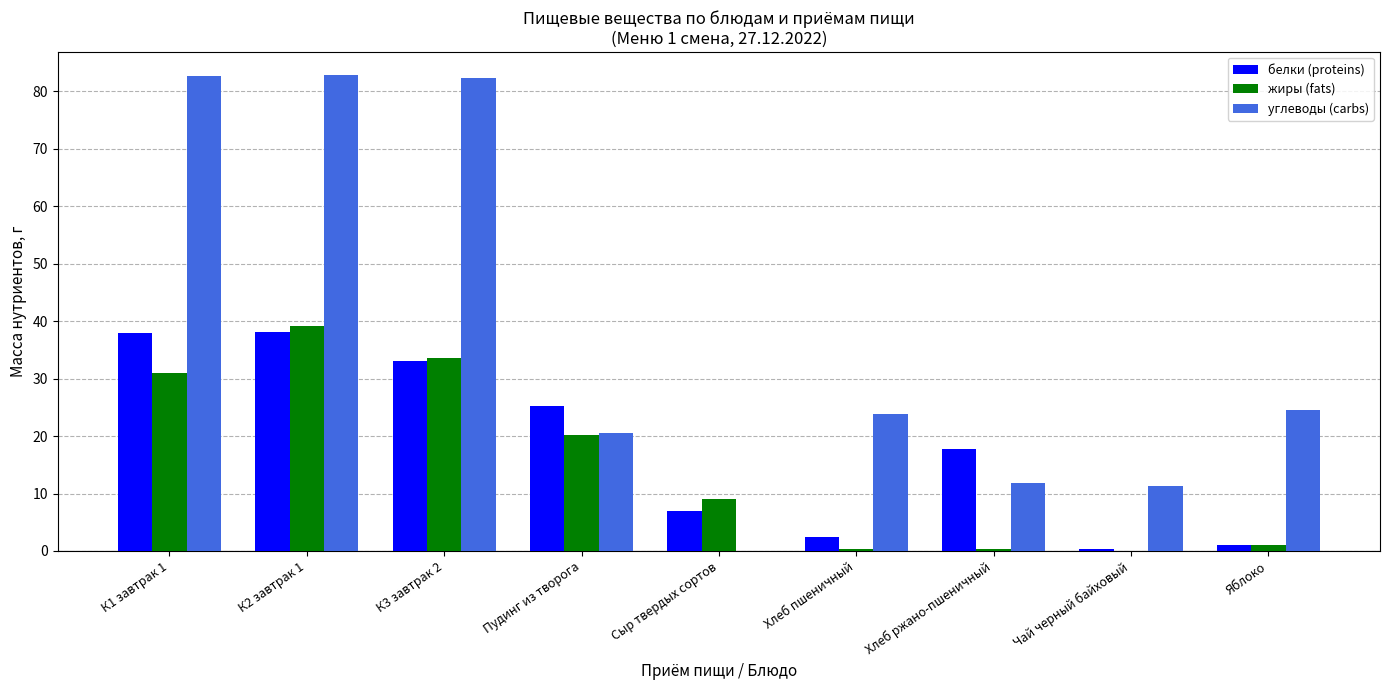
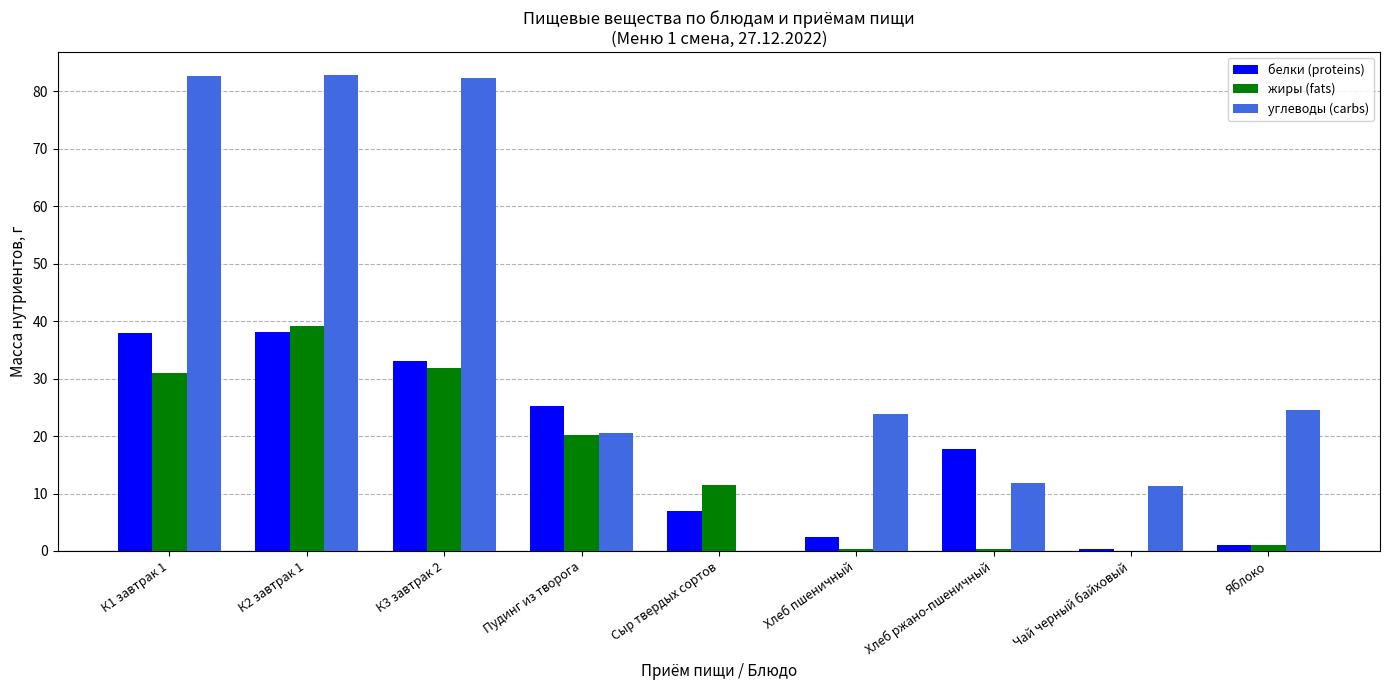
  {
    "белки (proteins)": {
      "К1 завтрак 1": 38,
      "К2 завтрак 1": 38,
      "К3 завтрак 2": 33,
      "Пудинг из творога": 25,
      "Сыр твердых сортов": 7,
      "Хлеб пшеничный": 2,
      "Хлеб ржано-пшеничный": 18,
      "Яблоко": 1
    },
    "жиры (fats)": {
      "К1 завтрак 1": 31,
      "К2 завтрак 1": 39,
-     "К3 завтрак 2": 34,
+     "К3 завтрак 2": 32,
      "Пудинг из творога": 20,
-     "Сыр твердых сортов": 9,
+     "Сыр твердых сортов": 12,
      "Чай черный байховый": 0,
      "Яблоко": 1
    },
    "углеводы (carbs)": {
      "К1 завтрак 1": 83,
      "К2 завтрак 1": 83,
      "К3 завтрак 2": 82,
      "Пудинг из творога": 21,
      "Сыр твердых сортов": 0,
      "Хлеб пшеничный": 24,
      "Хлеб ржано-пшеничный": 12,
      "Чай черный байховый": 11,
      "Яблоко": 25
    }
  }
